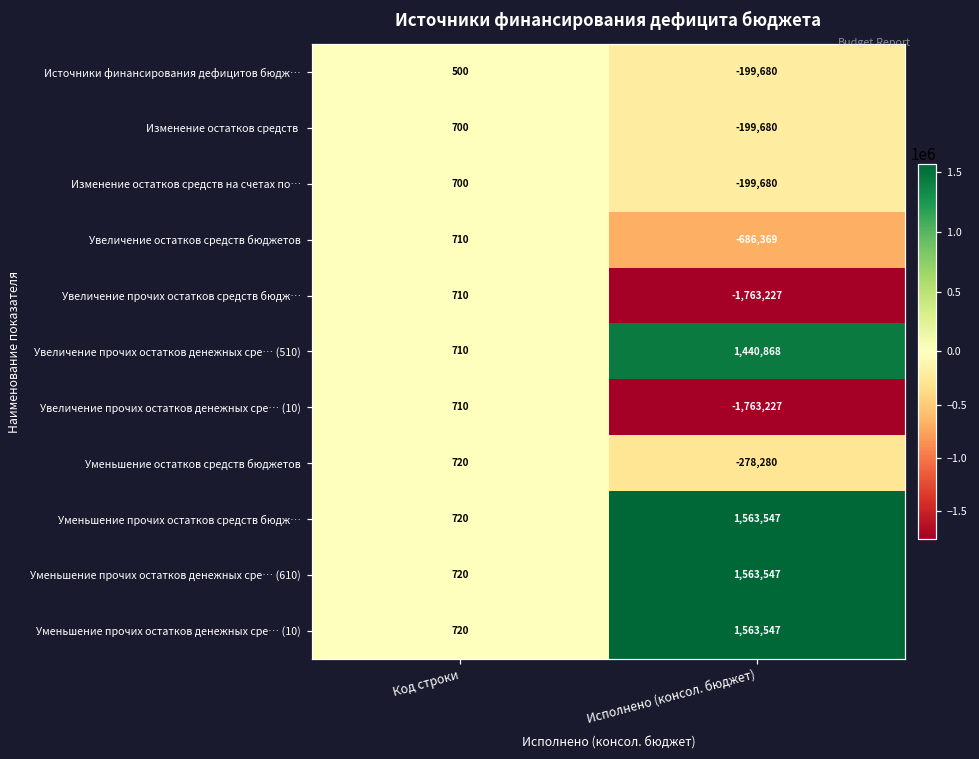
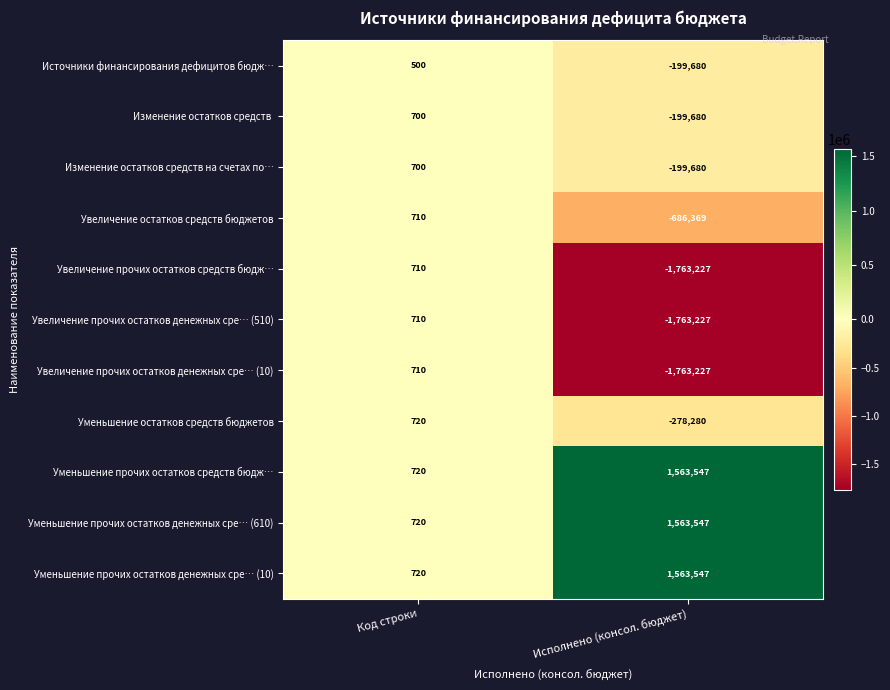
  {
    "Источники финансирования дефицитов бюдж…": {
      "Код строки": "500",
      "Исполнено (консол. бюджет)": "-199,680"
    },
    "Изменение остатков средств": {
      "Код строки": "700",
      "Исполнено (консол. бюджет)": "-199,680"
    },
    "Изменение остатков средств на счетах по…": {
      "Код строки": "700",
      "Исполнено (консол. бюджет)": "-199,680"
    },
    "Увеличение остатков средств бюджетов": {
      "Код строки": "710",
      "Исполнено (консол. бюджет)": "-686,369"
    },
    "Увеличение прочих остатков средств бюдж…": {
      "Код строки": "710",
      "Исполнено (консол. бюджет)": "-1,763,227"
    },
    "Увеличение прочих остатков денежных сре… (510)": {
      "Код строки": "710",
-     "Исполнено (консол. бюджет)": "1,440,868"
+     "Исполнено (консол. бюджет)": "-1,763,227"
    },
    "Увеличение прочих остатков денежных сре… (10)": {
      "Код строки": "710",
      "Исполнено (консол. бюджет)": "-1,763,227"
    },
    "Уменьшение остатков средств бюджетов": {
      "Код строки": "720",
      "Исполнено (консол. бюджет)": "-278,280"
    },
    "Уменьшение прочих остатков средств бюдж…": {
      "Код строки": "720",
      "Исполнено (консол. бюджет)": "1,563,547"
    },
    "Уменьшение прочих остатков денежных сре… (610)": {
      "Код строки": "720",
      "Исполнено (консол. бюджет)": "1,563,547"
    },
    "Уменьшение прочих остатков денежных сре… (10)": {
      "Код строки": "720",
      "Исполнено (консол. бюджет)": "1,563,547"
    }
  }
